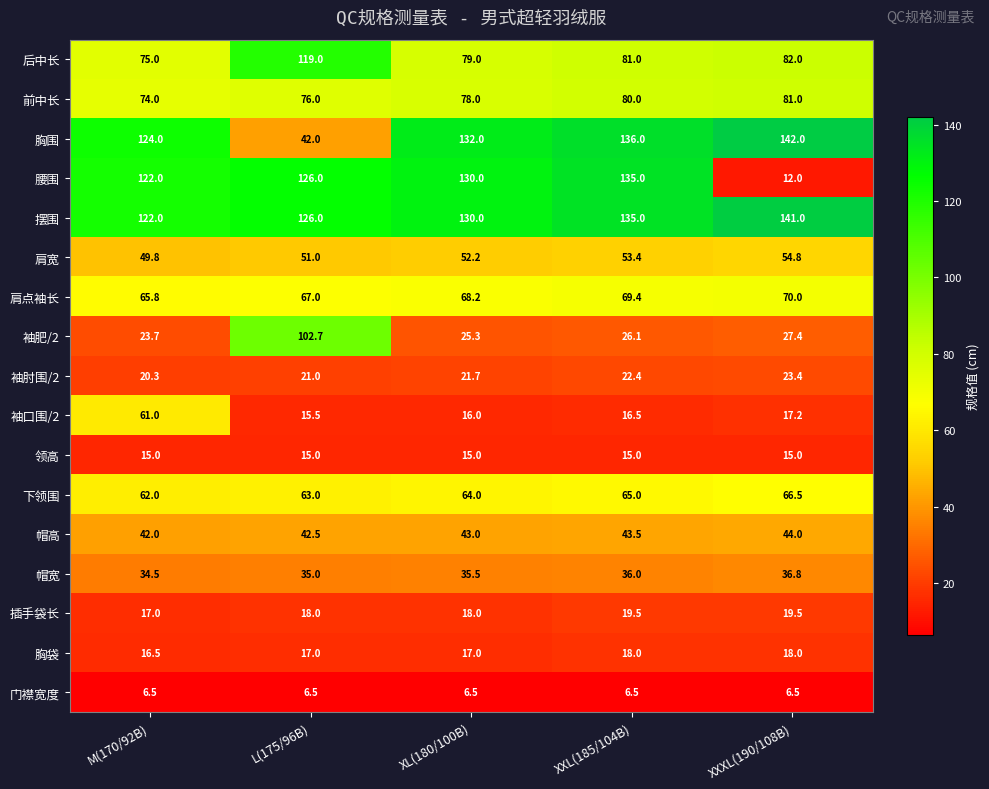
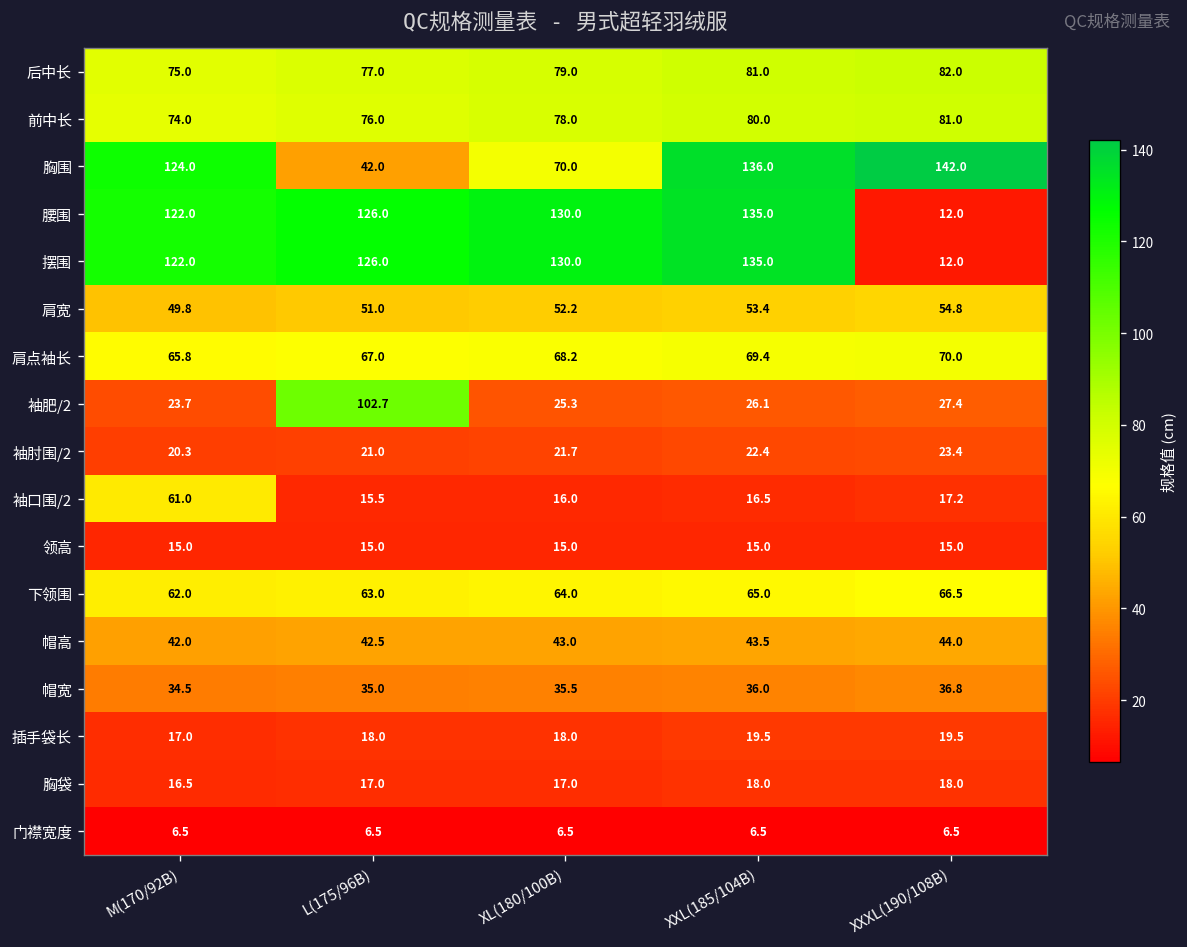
  {
    "后中长": {
      "M(170/92B)": 75.0,
-     "L(175/96B)": 119.0,
+     "L(175/96B)": 77.0,
      "XL(180/100B)": 79.0,
      "XXL(185/104B)": 81.0,
      "XXXL(190/108B)": 82.0
    },
    "前中长": {
      "M(170/92B)": 74.0,
      "L(175/96B)": 76.0,
      "XL(180/100B)": 78.0,
      "XXL(185/104B)": 80.0,
      "XXXL(190/108B)": 81.0
    },
    "胸围": {
      "M(170/92B)": 124.0,
      "L(175/96B)": 42.0,
-     "XL(180/100B)": 132.0,
+     "XL(180/100B)": 70.0,
      "XXL(185/104B)": 136.0,
      "XXXL(190/108B)": 142.0
    },
    "腰围": {
      "M(170/92B)": 122.0,
      "L(175/96B)": 126.0,
      "XL(180/100B)": 130.0,
      "XXL(185/104B)": 135.0,
      "XXXL(190/108B)": 12.0
    },
    "摆围": {
      "M(170/92B)": 122.0,
      "L(175/96B)": 126.0,
      "XL(180/100B)": 130.0,
      "XXL(185/104B)": 135.0,
-     "XXXL(190/108B)": 141.0
+     "XXXL(190/108B)": 12.0
    },
    "肩宽": {
      "M(170/92B)": 49.8,
      "L(175/96B)": 51.0,
      "XL(180/100B)": 52.2,
      "XXL(185/104B)": 53.4,
      "XXXL(190/108B)": 54.8
    },
    "肩点袖长": {
      "M(170/92B)": 65.8,
      "L(175/96B)": 67.0,
      "XL(180/100B)": 68.2,
      "XXL(185/104B)": 69.4,
      "XXXL(190/108B)": 70.0
    },
    "袖肥/2": {
      "M(170/92B)": 23.7,
      "L(175/96B)": 102.7,
      "XL(180/100B)": 25.3,
      "XXL(185/104B)": 26.1,
      "XXXL(190/108B)": 27.4
    },
    "袖肘围/2": {
      "M(170/92B)": 20.3,
      "L(175/96B)": 21.0,
      "XL(180/100B)": 21.7,
      "XXL(185/104B)": 22.4,
      "XXXL(190/108B)": 23.4
    },
    "袖口围/2": {
      "M(170/92B)": 61.0,
      "L(175/96B)": 15.5,
      "XL(180/100B)": 16.0,
      "XXL(185/104B)": 16.5,
      "XXXL(190/108B)": 17.2
    },
    "领高": {
      "M(170/92B)": 15.0,
      "L(175/96B)": 15.0,
      "XL(180/100B)": 15.0,
      "XXL(185/104B)": 15.0,
      "XXXL(190/108B)": 15.0
    },
    "下领围": {
      "M(170/92B)": 62.0,
      "L(175/96B)": 63.0,
      "XL(180/100B)": 64.0,
      "XXL(185/104B)": 65.0,
      "XXXL(190/108B)": 66.5
    },
    "帽高": {
      "M(170/92B)": 42.0,
      "L(175/96B)": 42.5,
      "XL(180/100B)": 43.0,
      "XXL(185/104B)": 43.5,
      "XXXL(190/108B)": 44.0
    },
    "帽宽": {
      "M(170/92B)": 34.5,
      "L(175/96B)": 35.0,
      "XL(180/100B)": 35.5,
      "XXL(185/104B)": 36.0,
      "XXXL(190/108B)": 36.8
    },
    "插手袋长": {
      "M(170/92B)": 17.0,
      "L(175/96B)": 18.0,
      "XL(180/100B)": 18.0,
      "XXL(185/104B)": 19.5,
      "XXXL(190/108B)": 19.5
    },
    "胸袋": {
      "M(170/92B)": 16.5,
      "L(175/96B)": 17.0,
      "XL(180/100B)": 17.0,
      "XXL(185/104B)": 18.0,
      "XXXL(190/108B)": 18.0
    },
    "门襟宽度": {
      "M(170/92B)": 6.5,
      "L(175/96B)": 6.5,
      "XL(180/100B)": 6.5,
      "XXL(185/104B)": 6.5,
      "XXXL(190/108B)": 6.5
    }
  }
